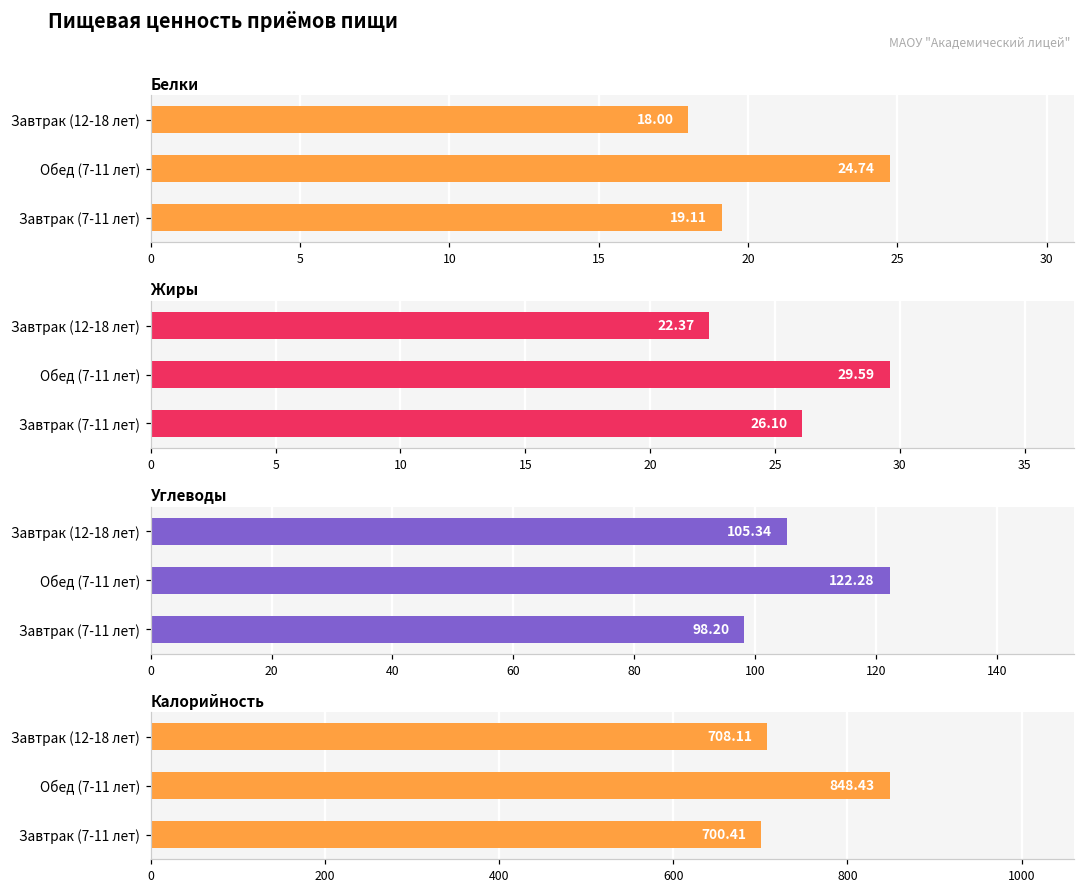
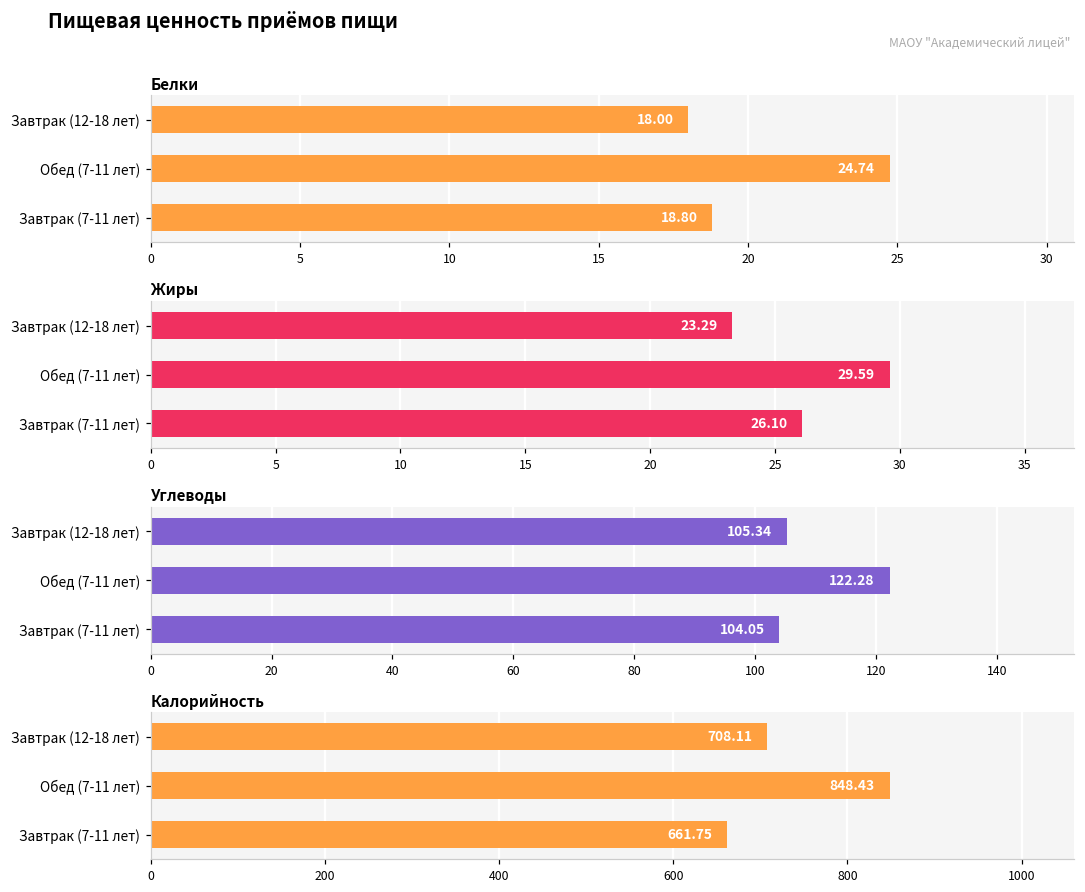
  {
    "Белки": {
      "Завтрак (12-18 лет)": 18.00,
      "Обед (7-11 лет)": 24.74,
-     "Завтрак (7-11 лет)": 19.11
+     "Завтрак (7-11 лет)": 18.80
    },
    "Жиры": {
-     "Завтрак (12-18 лет)": 22.37,
+     "Завтрак (12-18 лет)": 23.29,
      "Обед (7-11 лет)": 29.59,
      "Завтрак (7-11 лет)": 26.10
    },
    "Углеводы": {
      "Завтрак (12-18 лет)": 105.34,
      "Обед (7-11 лет)": 122.28,
-     "Завтрак (7-11 лет)": 98.20
+     "Завтрак (7-11 лет)": 104.05
    },
    "Калорийность": {
      "Завтрак (12-18 лет)": 708.11,
      "Обед (7-11 лет)": 848.43,
-     "Завтрак (7-11 лет)": 700.41
+     "Завтрак (7-11 лет)": 661.75
    }
  }
